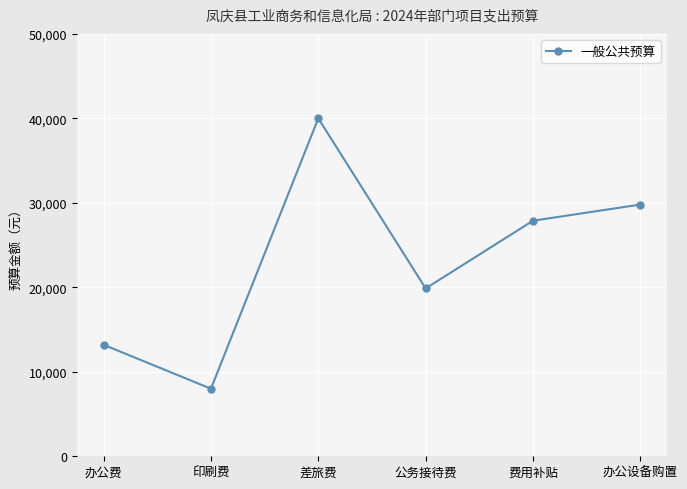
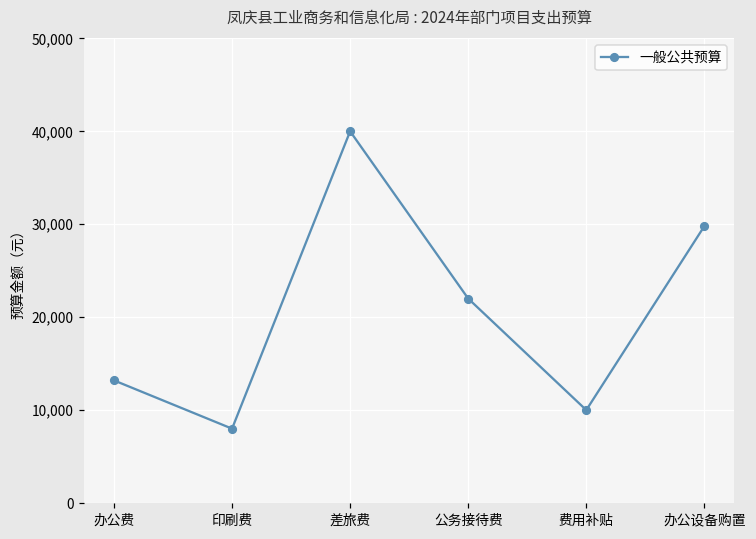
  {
    "办公费": "13,000",
    "印刷费": "8,000",
    "差旅费": "40,000",
-   "公务接待费": "20,000",
-   "费用补贴": "28,000",
+   "公务接待费": "22,000",
+   "费用补贴": "10,000",
    "办公设备购置": "30,000"
  }
